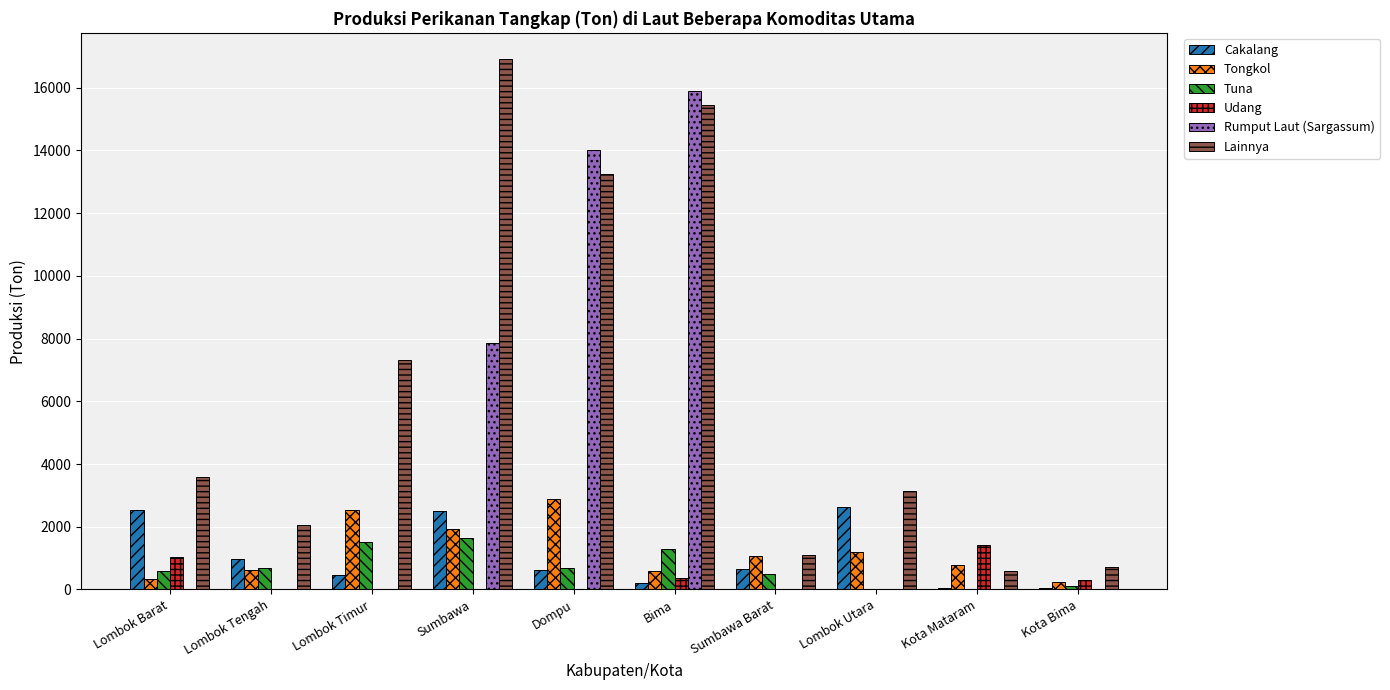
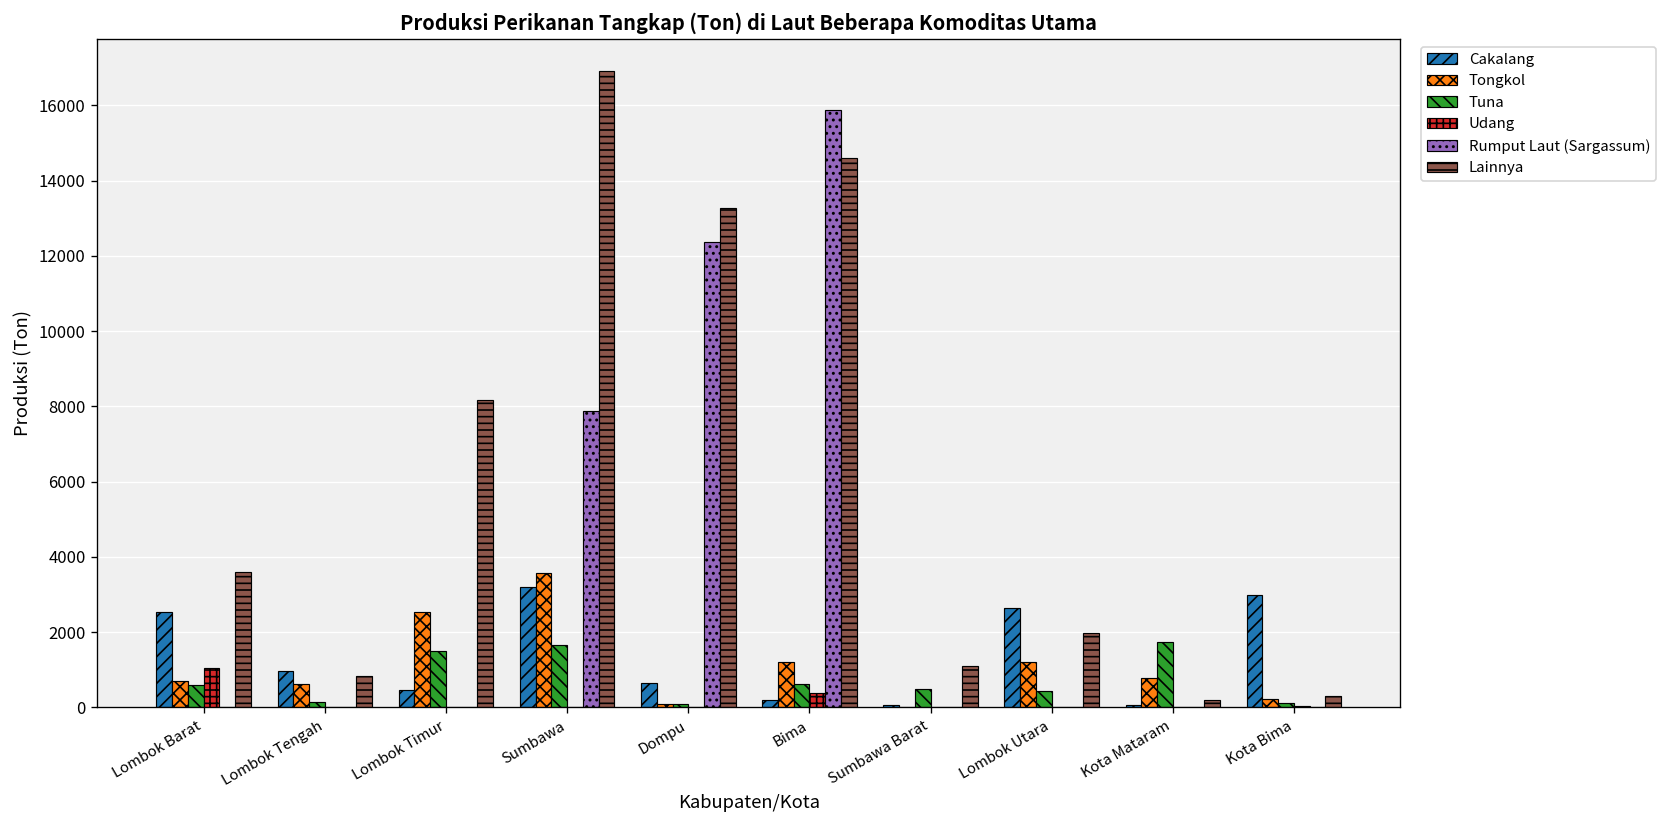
  {
    "Cakalang": {
      "Lombok Barat": 2500,
      "Lombok Tengah": 1000,
      "Lombok Timur": 500,
-     "Sumbawa": 2500,
+     "Sumbawa": 3200,
      "Dompu": 600,
      "Bima": 200,
-     "Sumbawa Barat": 600,
+     "Sumbawa Barat": 100,
      "Lombok Utara": 2600,
-     "Kota Bima": 100
+     "Kota Bima": 3000
    },
    "Tongkol": {
-     "Lombok Barat": 300,
+     "Lombok Barat": 700,
      "Lombok Tengah": 600,
      "Lombok Timur": 2500,
-     "Sumbawa": 1900,
-     "Dompu": 2900,
-     "Bima": 600,
-     "Sumbawa Barat": 1100,
+     "Sumbawa": 3600,
+     "Dompu": 100,
+     "Bima": 1200,
+     "Sumbawa Barat": 0,
      "Lombok Utara": 1200,
      "Kota Mataram": 800,
      "Kota Bima": 200
    },
    "Tuna": {
      "Lombok Barat": 600,
-     "Lombok Tengah": 700,
+     "Lombok Tengah": 100,
      "Lombok Timur": 1500,
      "Sumbawa": 1700,
-     "Dompu": 700,
-     "Bima": 1300,
+     "Dompu": 100,
+     "Bima": 600,
      "Sumbawa Barat": 500,
-     "Lombok Utara": 0,
-     "Kota Mataram": 0,
+     "Lombok Utara": 400,
+     "Kota Mataram": 1700,
      "Kota Bima": 100
    },
    "Udang": {
      "Lombok Barat": 1000,
      "Lombok Timur": 0,
      "Sumbawa": 0,
      "Bima": 400,
      "Sumbawa Barat": 0,
      "Lombok Utara": 0,
-     "Kota Mataram": 1400,
-     "Kota Bima": 300
+     "Kota Mataram": 0,
+     "Kota Bima": 0
    },
    "Rumput Laut (Sargassum)": {
      "Lombok Barat": 0,
      "Lombok Tengah": 0,
      "Lombok Timur": 0,
      "Sumbawa": 7900,
-     "Dompu": 14000,
+     "Dompu": 12400,
      "Bima": 15900,
      "Sumbawa Barat": 0,
      "Lombok Utara": 0,
      "Kota Mataram": 0,
      "Kota Bima": 0
    },
    "Lainnya": {
      "Lombok Barat": 3600,
-     "Lombok Tengah": 2100,
-     "Lombok Timur": 7300,
+     "Lombok Tengah": 800,
+     "Lombok Timur": 8200,
      "Sumbawa": 16900,
      "Dompu": 13300,
-     "Bima": 15500,
+     "Bima": 14600,
      "Sumbawa Barat": 1100,
-     "Lombok Utara": 3100,
-     "Kota Mataram": 600,
-     "Kota Bima": 700
+     "Lombok Utara": 2000,
+     "Kota Mataram": 200,
+     "Kota Bima": 300
    }
  }
